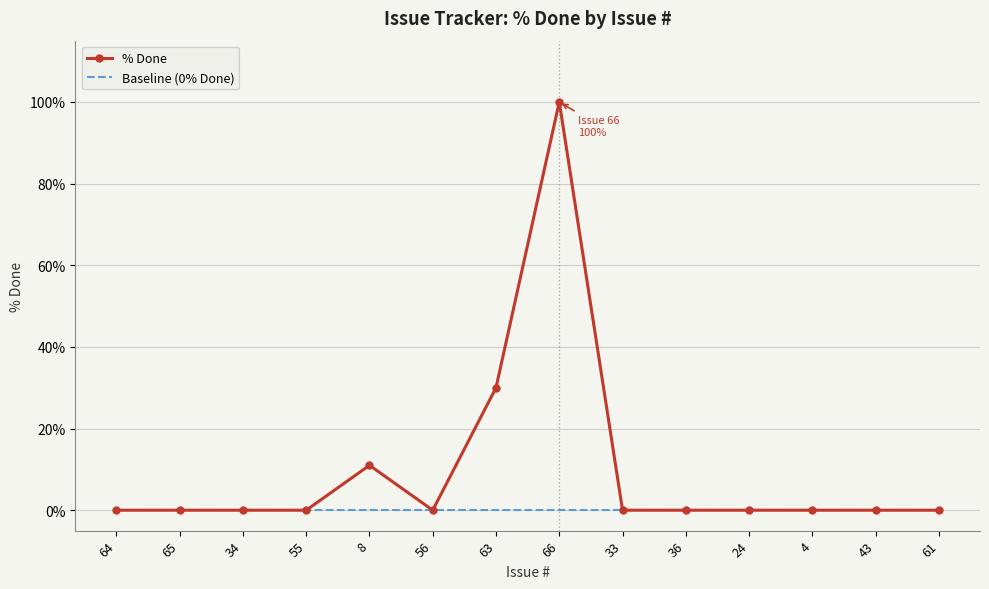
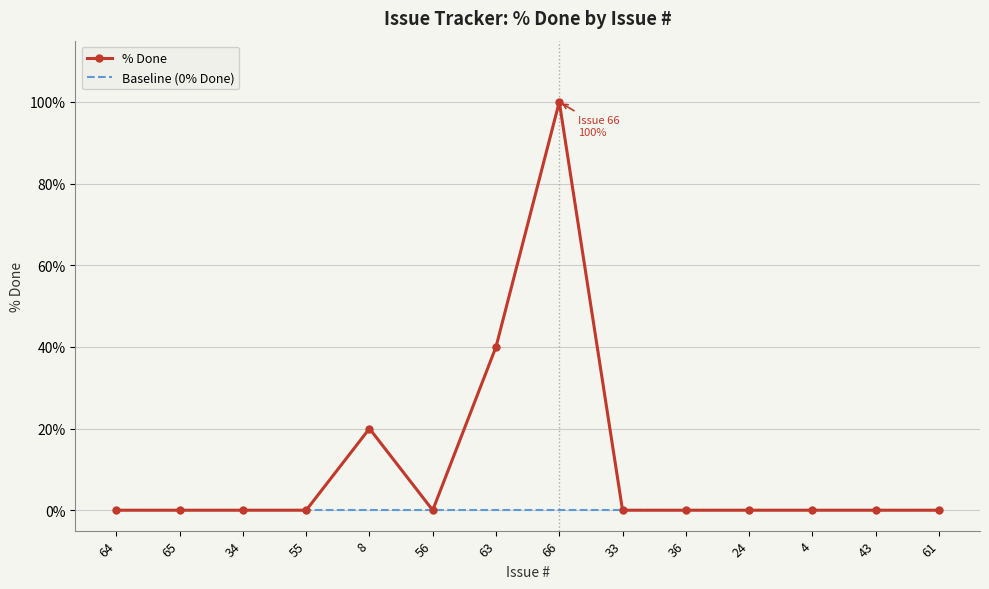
  {
    "% Done": {
-     "8": "11%",
-     "63": "30%"
+     "8": "20%",
+     "63": "40%"
    },
    "Baseline (0% Done)": {
      "8": "0%",
      "63": "0%",
      "66": "0%"
    }
  }
